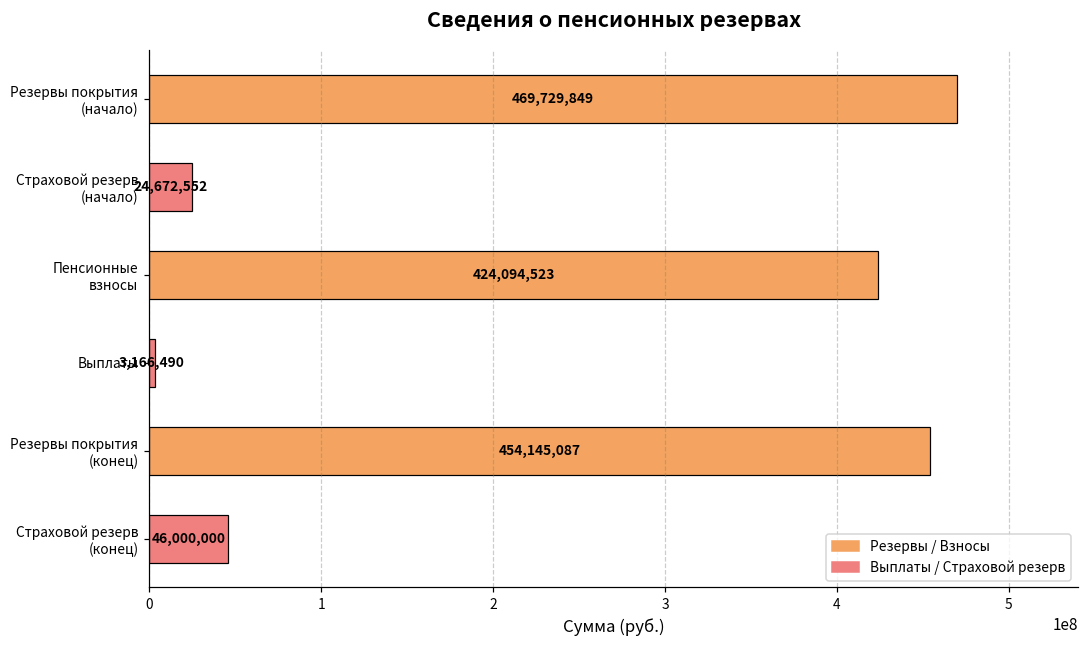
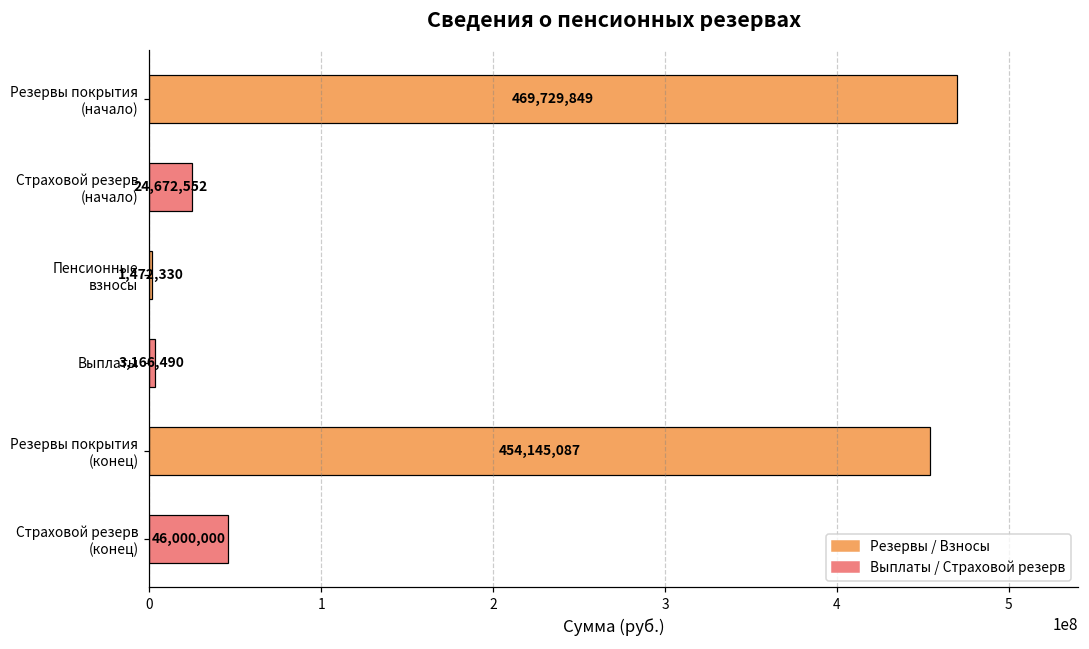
  {
    "Резервы покрытия (начало)": "469,729,849",
    "Страховой резерв (начало)": "24,672,552",
-   "Пенсионные взносы": "424,094,523",
+   "Пенсионные взносы": "1,472,330",
    "Выплаты": "3,166,490",
    "Резервы покрытия (конец)": "454,145,087",
    "Страховой резерв (конец)": "46,000,000"
  }
